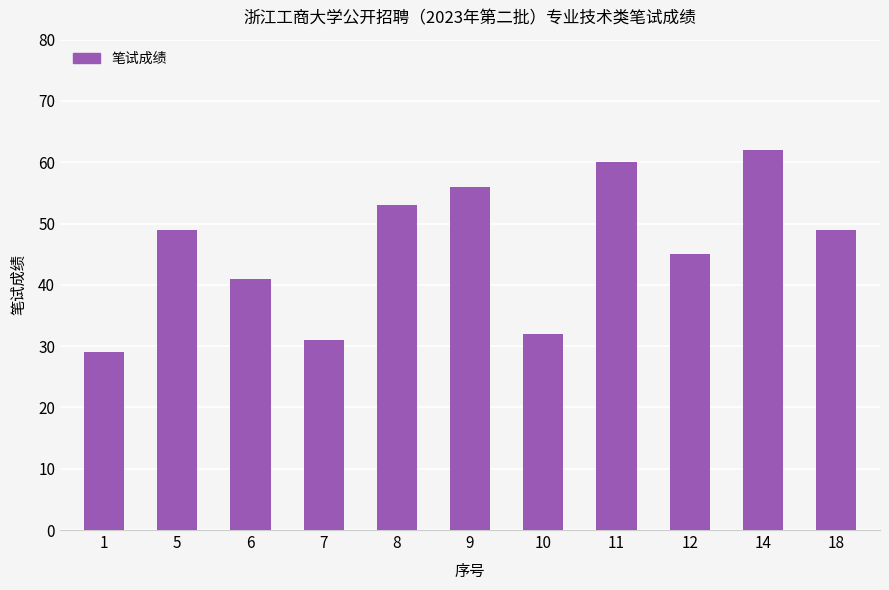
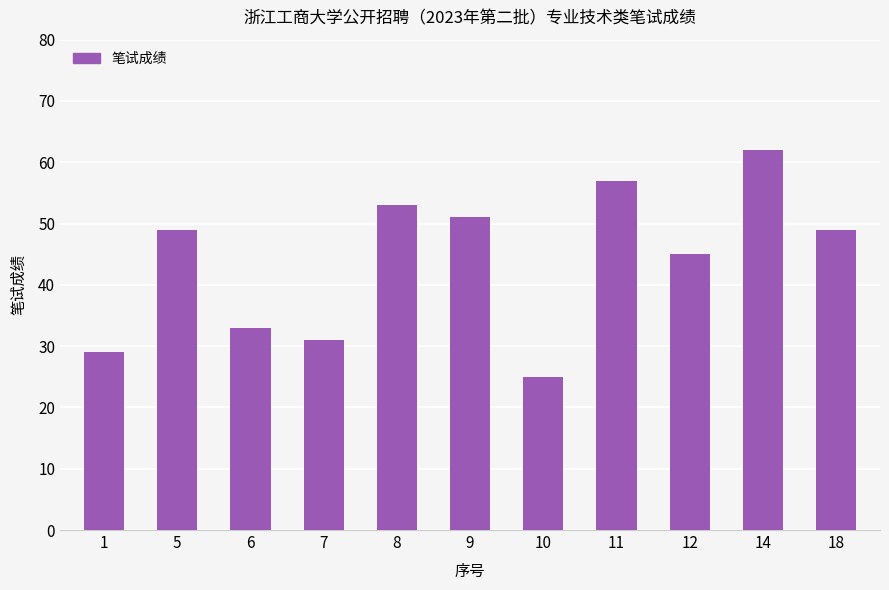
  {
    "1": 29,
    "5": 49,
-   "6": 41,
+   "6": 33,
    "7": 31,
    "8": 53,
-   "9": 56,
-   "10": 32,
-   "11": 60,
+   "9": 51,
+   "10": 25,
+   "11": 57,
    "12": 45,
    "14": 62,
    "18": 49
  }
